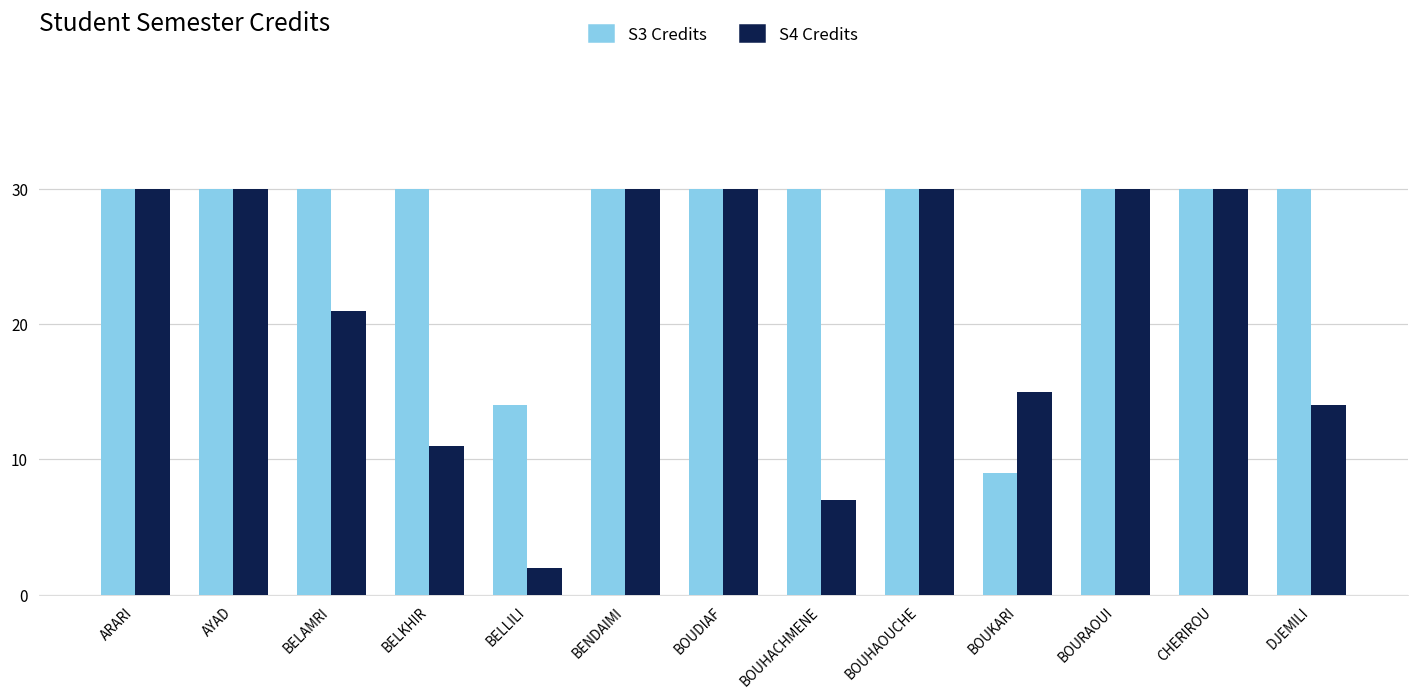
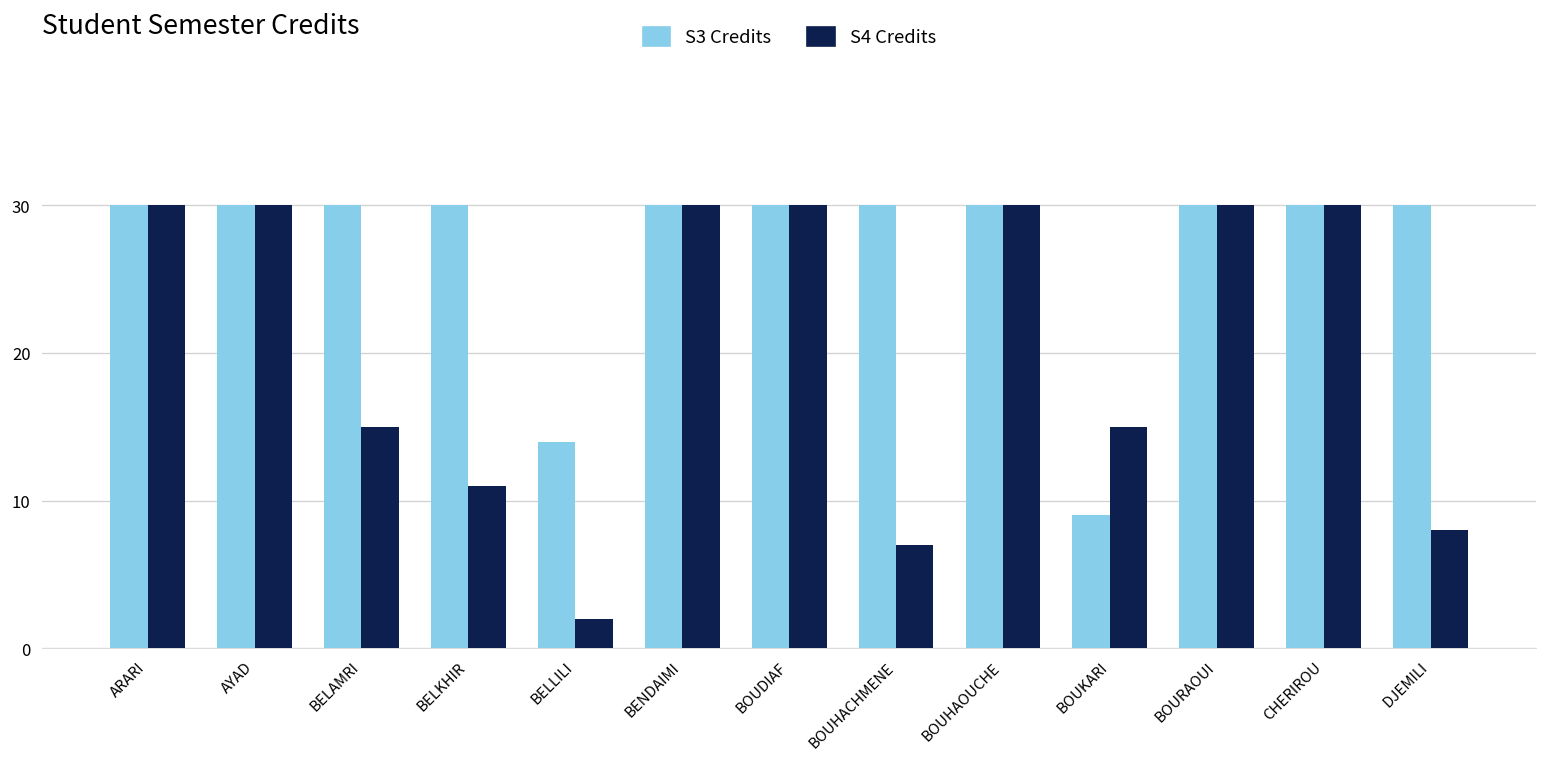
  {
    "S3 Credits": {
      "ARARI": 30,
      "AYAD": 30,
      "BELAMRI": 30,
      "BELKHIR": 30,
      "BELLILI": 14,
      "BENDAIMI": 30,
      "BOUDIAF": 30,
      "BOUHACHMENE": 30,
      "BOUHAOUCHE": 30,
      "BOUKARI": 9,
      "BOURAOUI": 30,
      "CHERIROU": 30,
      "DJEMILI": 30
    },
    "S4 Credits": {
      "ARARI": 30,
      "AYAD": 30,
-     "BELAMRI": 21,
+     "BELAMRI": 15,
      "BELKHIR": 11,
      "BELLILI": 2,
      "BENDAIMI": 30,
      "BOUDIAF": 30,
      "BOUHACHMENE": 7,
      "BOUHAOUCHE": 30,
      "BOUKARI": 15,
      "BOURAOUI": 30,
      "CHERIROU": 30,
-     "DJEMILI": 14
+     "DJEMILI": 8
    }
  }
